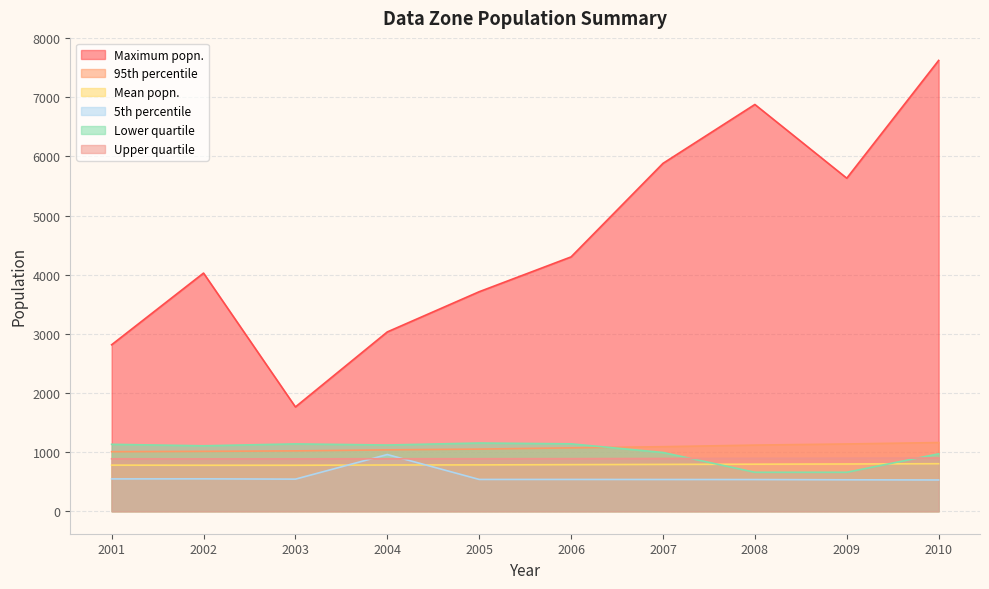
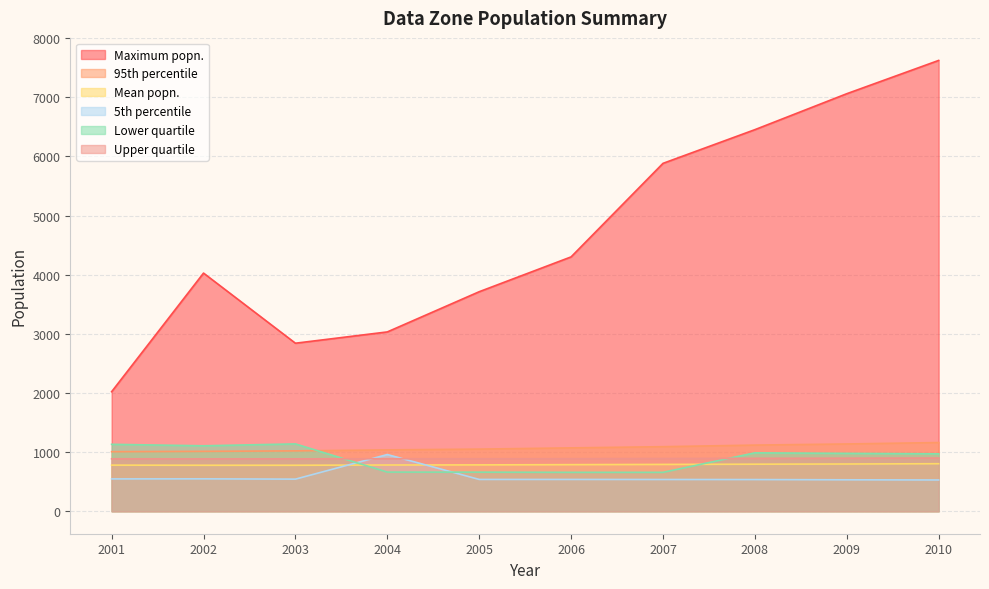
  {
    "Maximum popn.": {
-     "2001": 2800,
+     "2001": 2000,
      "2002": 4000,
-     "2003": 1800,
+     "2003": 2800,
      "2004": 3000,
      "2005": 3700,
      "2006": 4300,
      "2007": 5900,
-     "2008": 6900,
-     "2009": 5600,
+     "2008": 6500,
+     "2009": 7100,
      "2010": 7600
    },
    "5th percentile": {
      "2001": 500,
      "2002": 500,
      "2003": 500,
      "2004": 1000,
      "2005": 500,
      "2006": 500,
      "2007": 500,
      "2008": 500,
      "2009": 500,
      "2010": 500
    },
    "Lower quartile": {
      "2001": 1100,
      "2002": 1100,
      "2003": 1100,
-     "2004": 1100,
-     "2005": 1200,
-     "2006": 1100,
-     "2007": 1000,
-     "2008": 700,
-     "2009": 700,
+     "2004": 700,
+     "2005": 700,
+     "2006": 700,
+     "2007": 700,
+     "2008": 1000,
+     "2009": 1000,
      "2010": 1000
    }
  }
